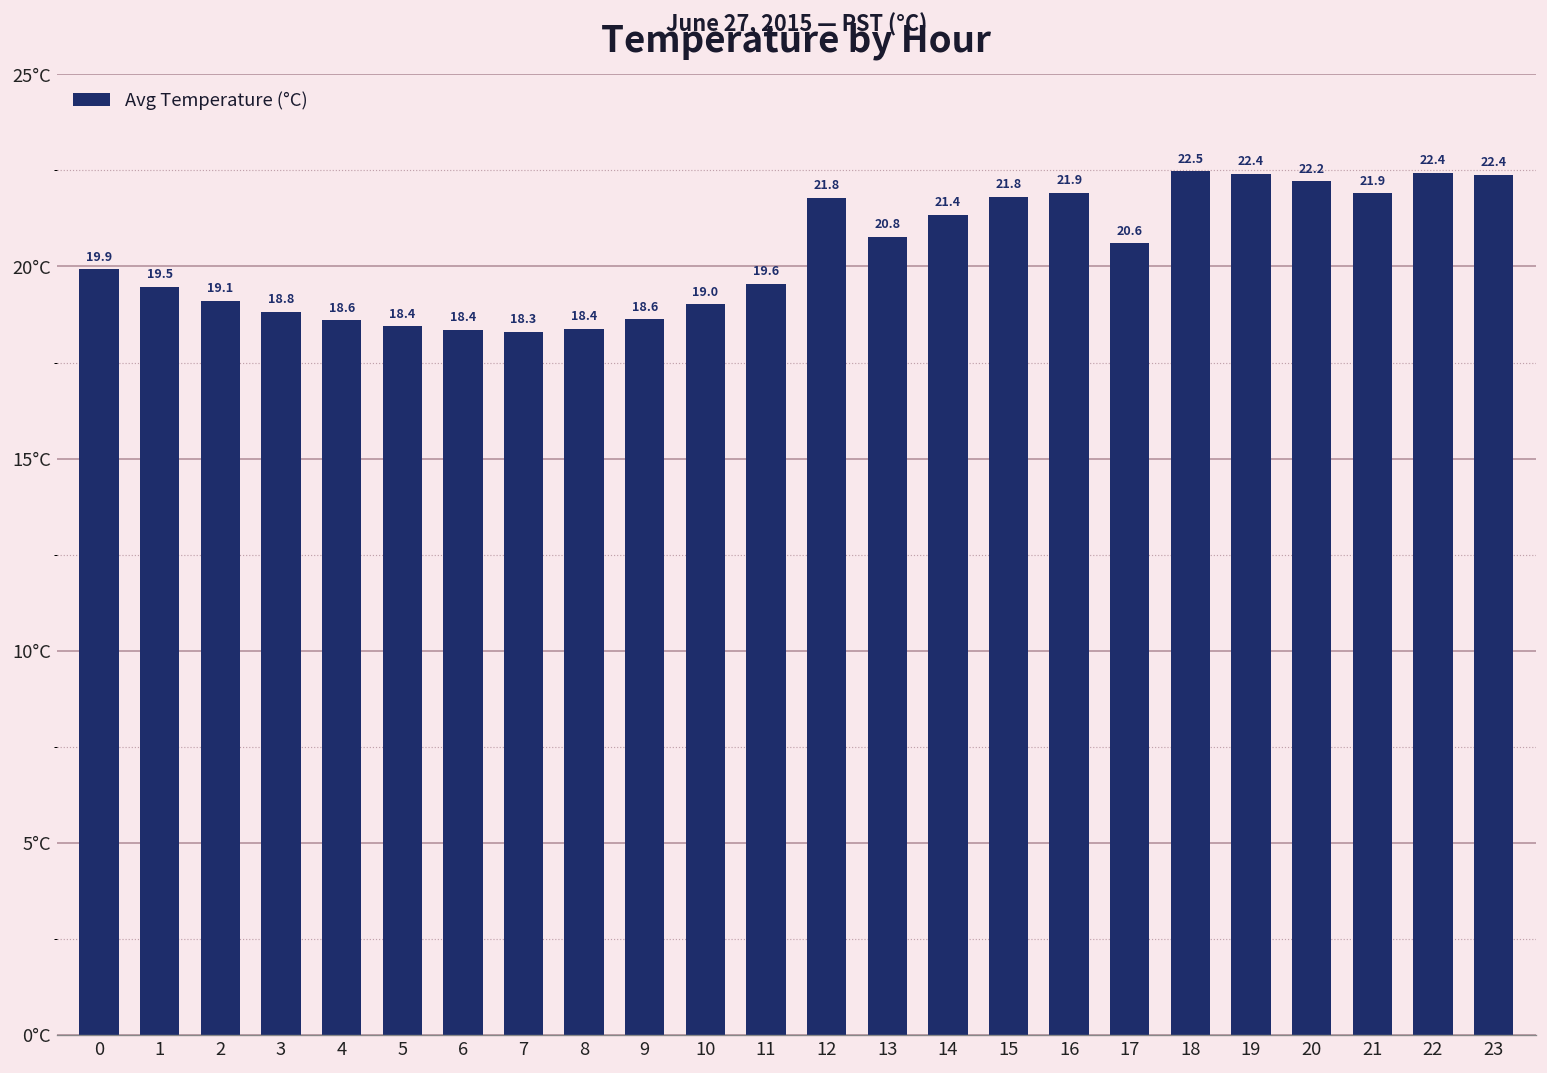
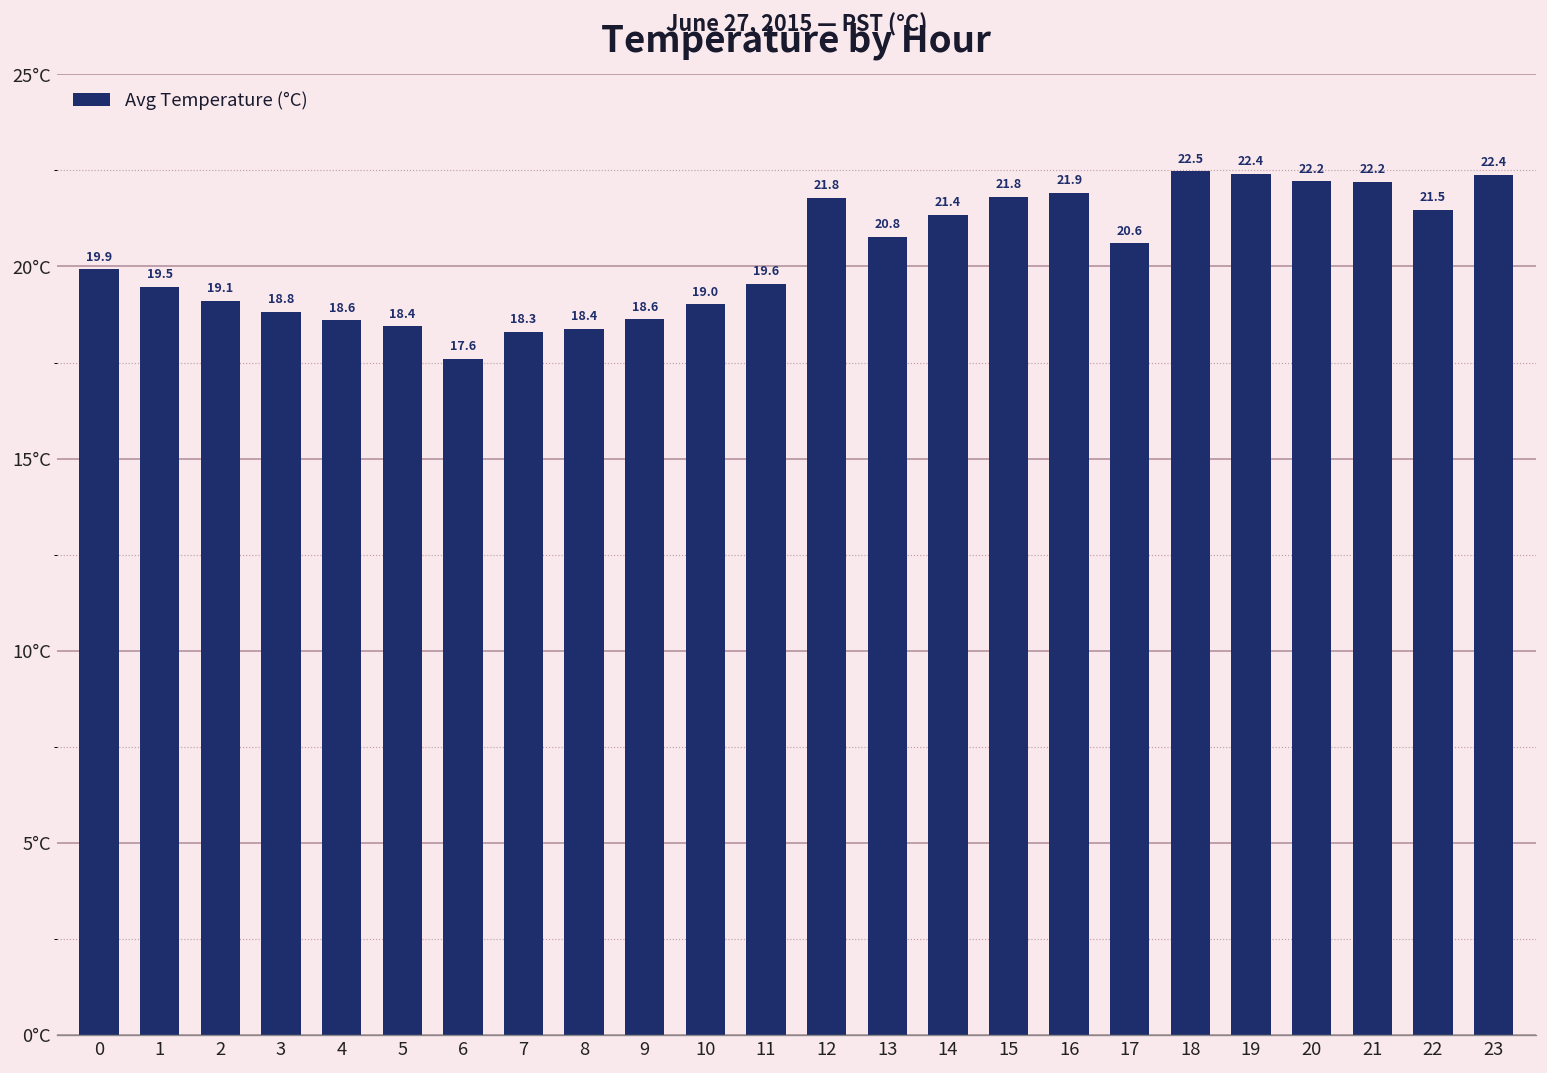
  {
    "0": 19.9,
    "1": 19.5,
    "2": 19.1,
    "3": 18.8,
    "4": 18.6,
    "5": 18.4,
-   "6": 18.4,
+   "6": 17.6,
    "7": 18.3,
    "8": 18.4,
    "9": 18.6,
    "10": 19.0,
    "11": 19.6,
    "12": 21.8,
    "13": 20.8,
    "14": 21.4,
    "15": 21.8,
    "16": 21.9,
    "17": 20.6,
    "18": 22.5,
    "19": 22.4,
    "20": 22.2,
-   "21": 21.9,
-   "22": 22.4,
+   "21": 22.2,
+   "22": 21.5,
    "23": 22.4
  }
